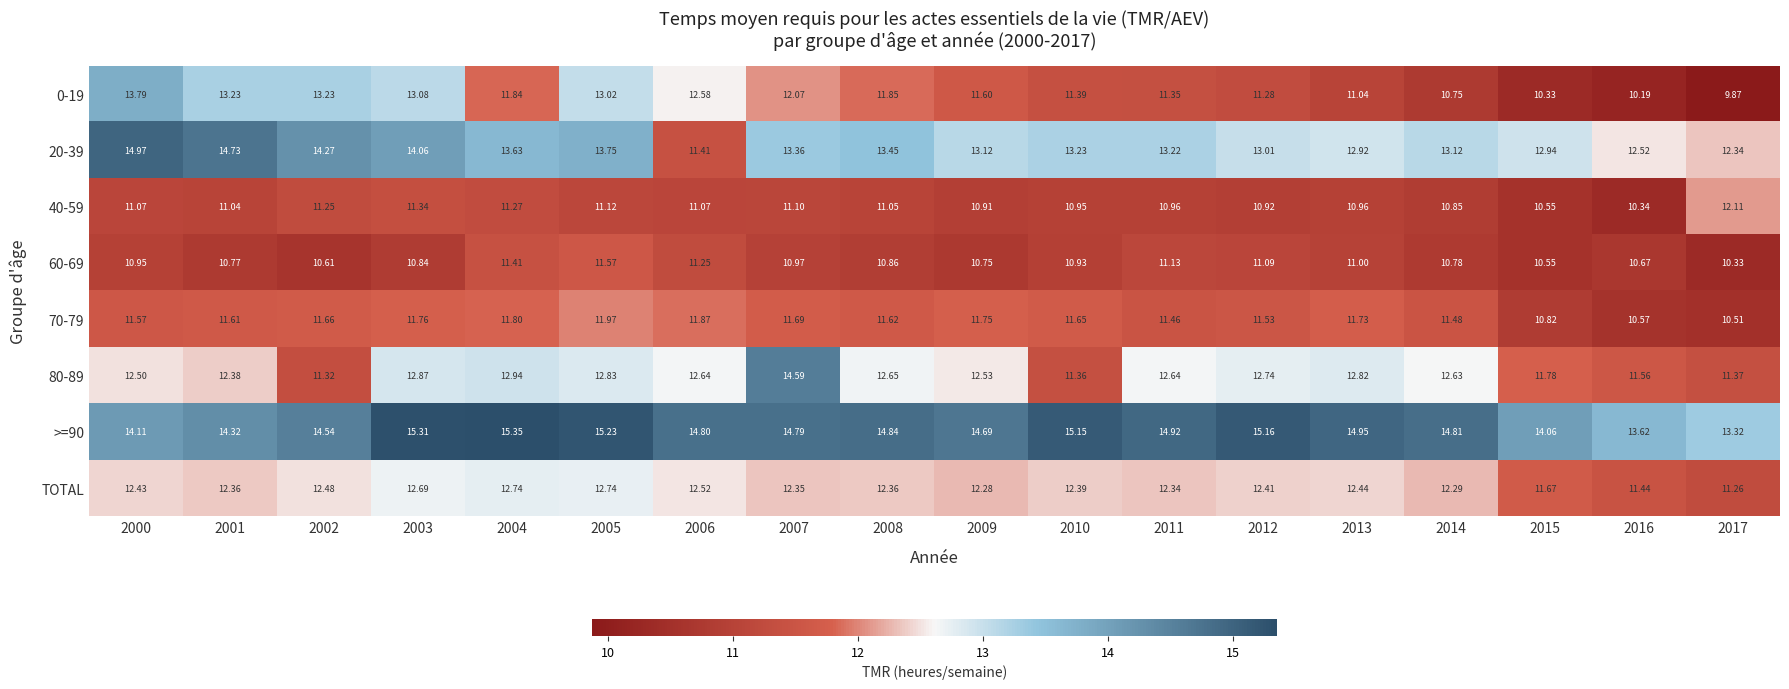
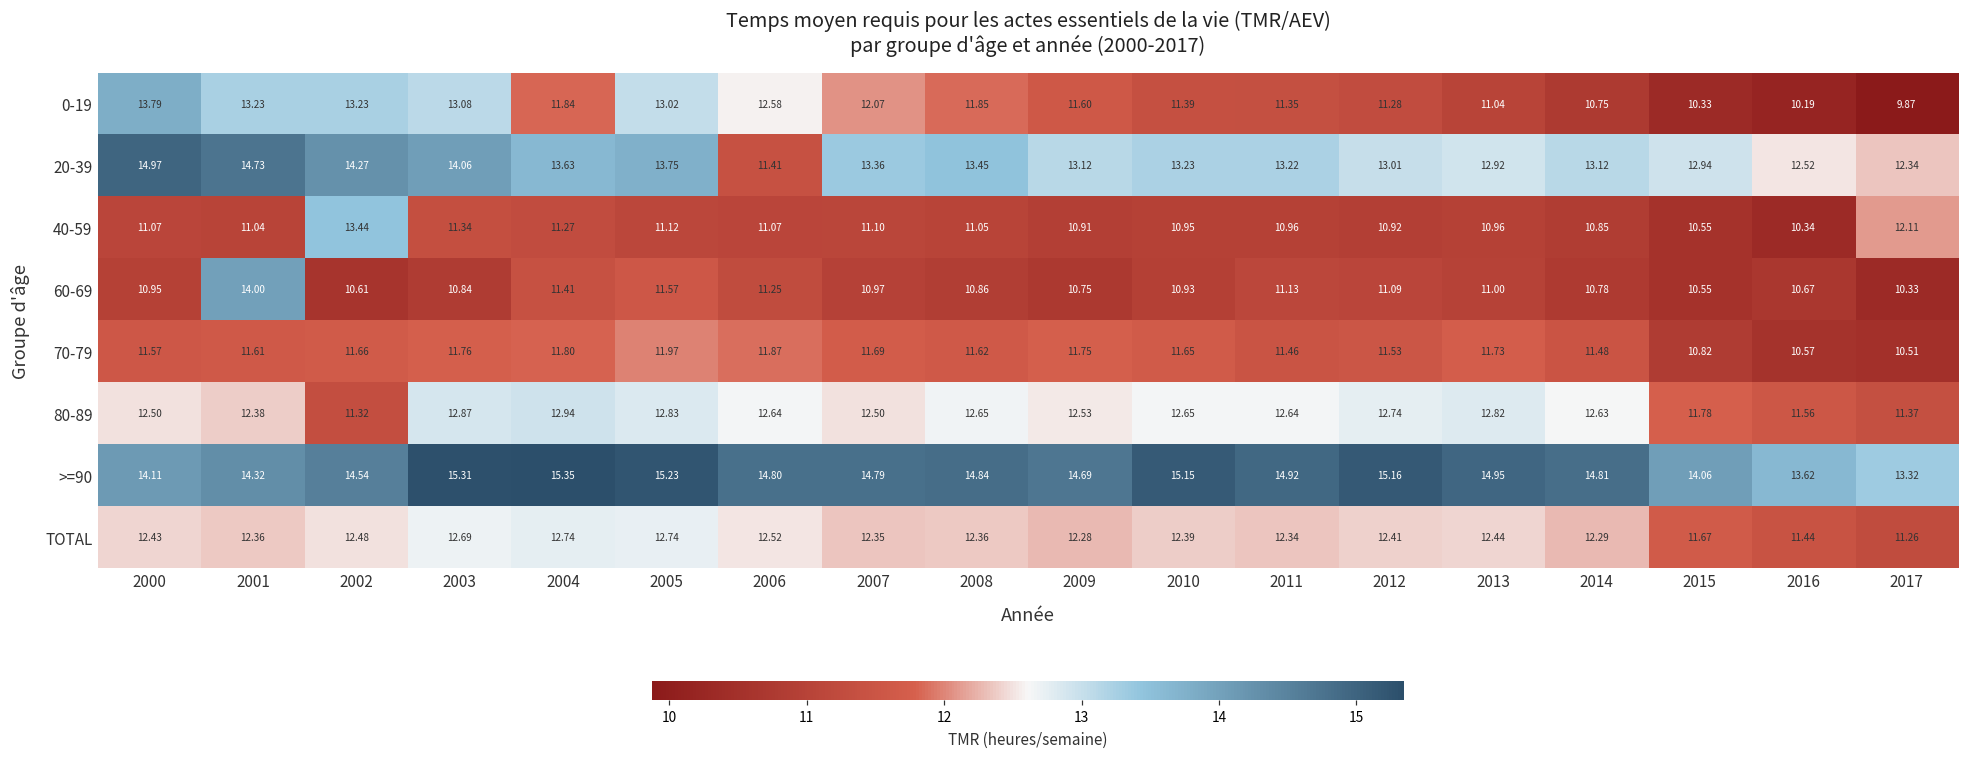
  {
    "0-19": {
      "2000": 13.79,
      "2001": 13.23,
      "2002": 13.23,
      "2003": 13.08,
      "2004": 11.84,
      "2005": 13.02,
      "2006": 12.58,
      "2007": 12.07,
      "2008": 11.85,
      "2009": 11.60,
      "2010": 11.39,
      "2011": 11.35,
      "2012": 11.28,
      "2013": 11.04,
      "2014": 10.75,
      "2015": 10.33,
      "2016": 10.19,
      "2017": 9.87
    },
    "20-39": {
      "2000": 14.97,
      "2001": 14.73,
      "2002": 14.27,
      "2003": 14.06,
      "2004": 13.63,
      "2005": 13.75,
      "2006": 11.41,
      "2007": 13.36,
      "2008": 13.45,
      "2009": 13.12,
      "2010": 13.23,
      "2011": 13.22,
      "2012": 13.01,
      "2013": 12.92,
      "2014": 13.12,
      "2015": 12.94,
      "2016": 12.52,
      "2017": 12.34
    },
    "40-59": {
      "2000": 11.07,
      "2001": 11.04,
-     "2002": 11.25,
+     "2002": 13.44,
      "2003": 11.34,
      "2004": 11.27,
      "2005": 11.12,
      "2006": 11.07,
      "2007": 11.10,
      "2008": 11.05,
      "2009": 10.91,
      "2010": 10.95,
      "2011": 10.96,
      "2012": 10.92,
      "2013": 10.96,
      "2014": 10.85,
      "2015": 10.55,
      "2016": 10.34,
      "2017": 12.11
    },
    "60-69": {
      "2000": 10.95,
-     "2001": 10.77,
+     "2001": 14.00,
      "2002": 10.61,
      "2003": 10.84,
      "2004": 11.41,
      "2005": 11.57,
      "2006": 11.25,
      "2007": 10.97,
      "2008": 10.86,
      "2009": 10.75,
      "2010": 10.93,
      "2011": 11.13,
      "2012": 11.09,
      "2013": 11.00,
      "2014": 10.78,
      "2015": 10.55,
      "2016": 10.67,
      "2017": 10.33
    },
    "70-79": {
      "2000": 11.57,
      "2001": 11.61,
      "2002": 11.66,
      "2003": 11.76,
      "2004": 11.80,
      "2005": 11.97,
      "2006": 11.87,
      "2007": 11.69,
      "2008": 11.62,
      "2009": 11.75,
      "2010": 11.65,
      "2011": 11.46,
      "2012": 11.53,
      "2013": 11.73,
      "2014": 11.48,
      "2015": 10.82,
      "2016": 10.57,
      "2017": 10.51
    },
    "80-89": {
      "2000": 12.50,
      "2001": 12.38,
      "2002": 11.32,
      "2003": 12.87,
      "2004": 12.94,
      "2005": 12.83,
      "2006": 12.64,
-     "2007": 14.59,
+     "2007": 12.50,
      "2008": 12.65,
      "2009": 12.53,
-     "2010": 11.36,
+     "2010": 12.65,
      "2011": 12.64,
      "2012": 12.74,
      "2013": 12.82,
      "2014": 12.63,
      "2015": 11.78,
      "2016": 11.56,
      "2017": 11.37
    },
    ">=90": {
      "2000": 14.11,
      "2001": 14.32,
      "2002": 14.54,
      "2003": 15.31,
      "2004": 15.35,
      "2005": 15.23,
      "2006": 14.80,
      "2007": 14.79,
      "2008": 14.84,
      "2009": 14.69,
      "2010": 15.15,
      "2011": 14.92,
      "2012": 15.16,
      "2013": 14.95,
      "2014": 14.81,
      "2015": 14.06,
      "2016": 13.62,
      "2017": 13.32
    },
    "TOTAL": {
      "2000": 12.43,
      "2001": 12.36,
      "2002": 12.48,
      "2003": 12.69,
      "2004": 12.74,
      "2005": 12.74,
      "2006": 12.52,
      "2007": 12.35,
      "2008": 12.36,
      "2009": 12.28,
      "2010": 12.39,
      "2011": 12.34,
      "2012": 12.41,
      "2013": 12.44,
      "2014": 12.29,
      "2015": 11.67,
      "2016": 11.44,
      "2017": 11.26
    }
  }
